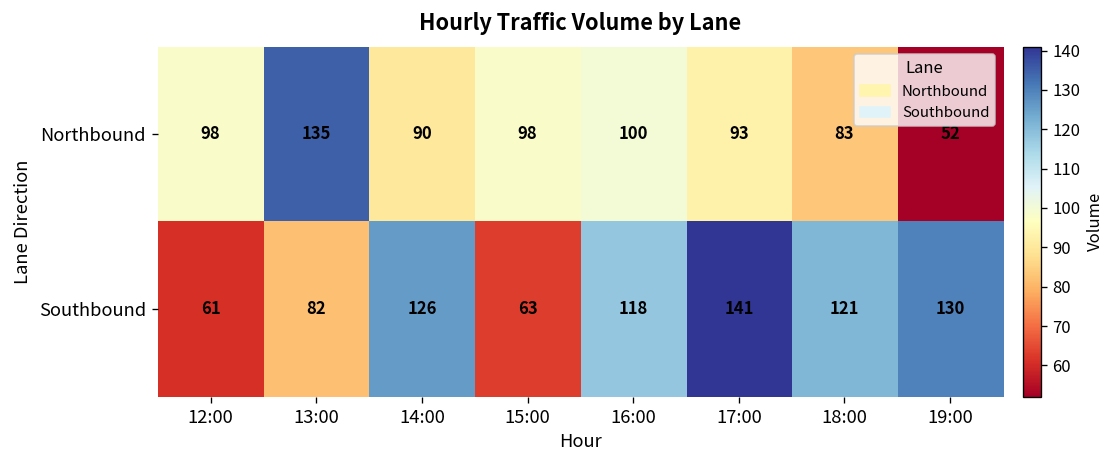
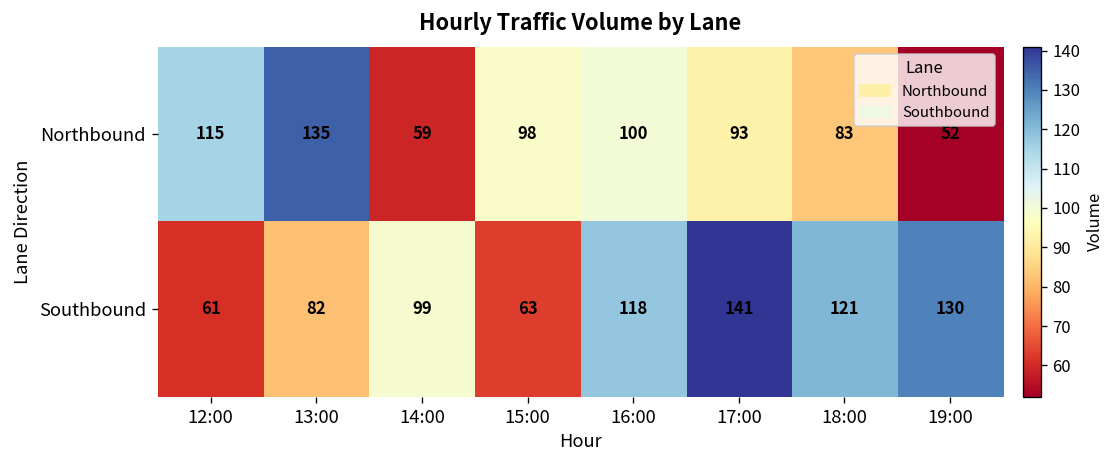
  {
    "Northbound": {
-     "12:00": 98,
+     "12:00": 115,
      "13:00": 135,
-     "14:00": 90,
+     "14:00": 59,
      "15:00": 98,
      "16:00": 100,
      "17:00": 93,
      "18:00": 83
    },
    "Southbound": {
      "12:00": 61,
      "13:00": 82,
-     "14:00": 126,
+     "14:00": 99,
      "15:00": 63,
      "16:00": 118,
      "17:00": 141,
      "18:00": 121,
      "19:00": 130
    }
  }
